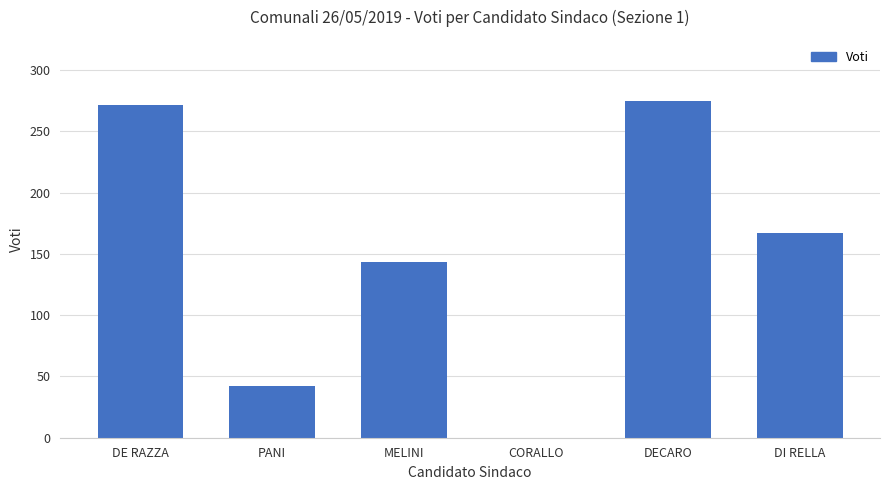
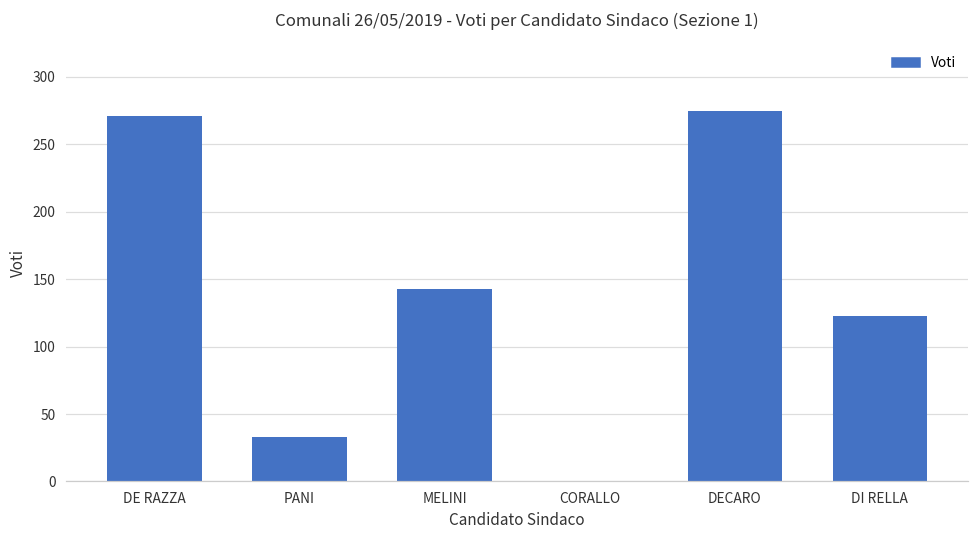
  {
    "DE RAZZA": 271,
-   "PANI": 42,
+   "PANI": 33,
    "MELINI": 143,
    "CORALLO": 0,
    "DECARO": 275,
-   "DI RELLA": 167
+   "DI RELLA": 123
  }
